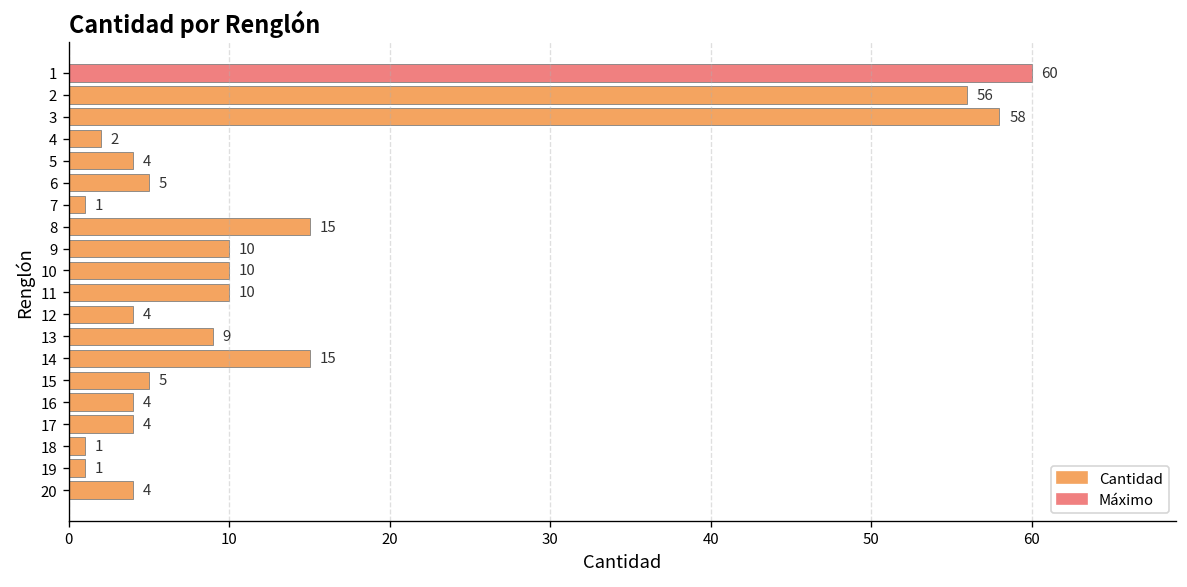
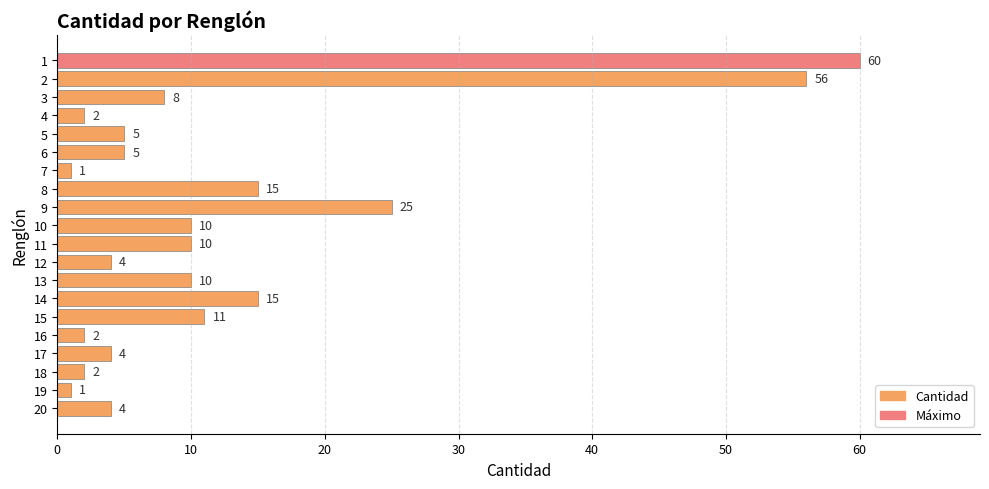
  {
    "1": 60,
    "2": 56,
-   "3": 58,
+   "3": 8,
    "4": 2,
-   "5": 4,
+   "5": 5,
    "6": 5,
    "7": 1,
    "8": 15,
-   "9": 10,
+   "9": 25,
    "10": 10,
    "11": 10,
    "12": 4,
-   "13": 9,
+   "13": 10,
    "14": 15,
-   "15": 5,
-   "16": 4,
+   "15": 11,
+   "16": 2,
    "17": 4,
-   "18": 1,
+   "18": 2,
    "19": 1,
    "20": 4
  }
